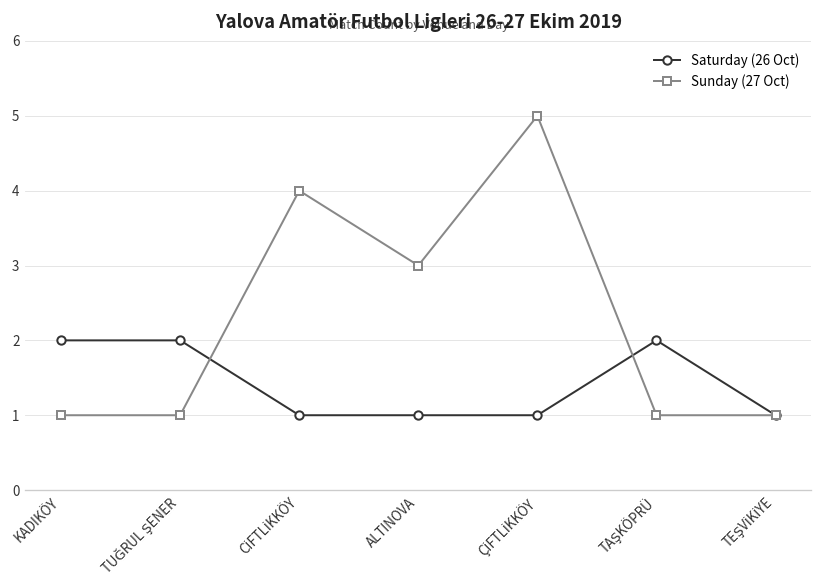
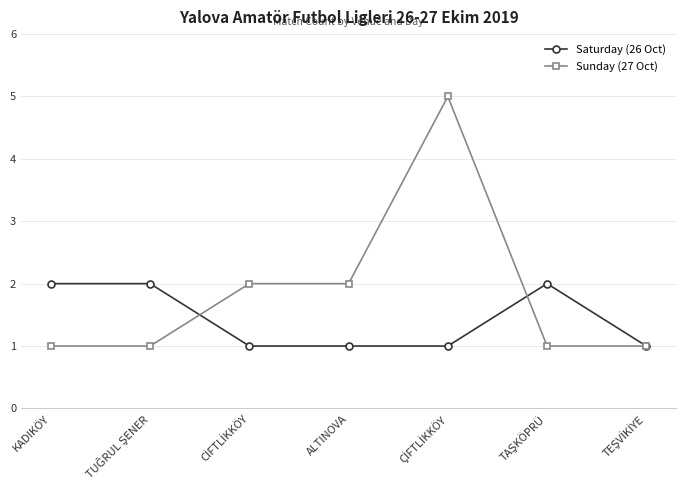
  {
    "Saturday (26 Oct)": {
      "KADIKÖY": 2,
      "TUĞRUL ŞENER": 2,
      "CİFTLİKKÖY": 1,
      "ALTINOVA": 1,
      "ÇİFTLİKKÖY": 1,
      "TAŞKÖPRÜ": 2
    },
    "Sunday (27 Oct)": {
      "KADIKÖY": 1,
      "TUĞRUL ŞENER": 1,
-     "CİFTLİKKÖY": 4,
-     "ALTINOVA": 3,
+     "CİFTLİKKÖY": 2,
+     "ALTINOVA": 2,
      "ÇİFTLİKKÖY": 5,
      "TAŞKÖPRÜ": 1
    }
  }
